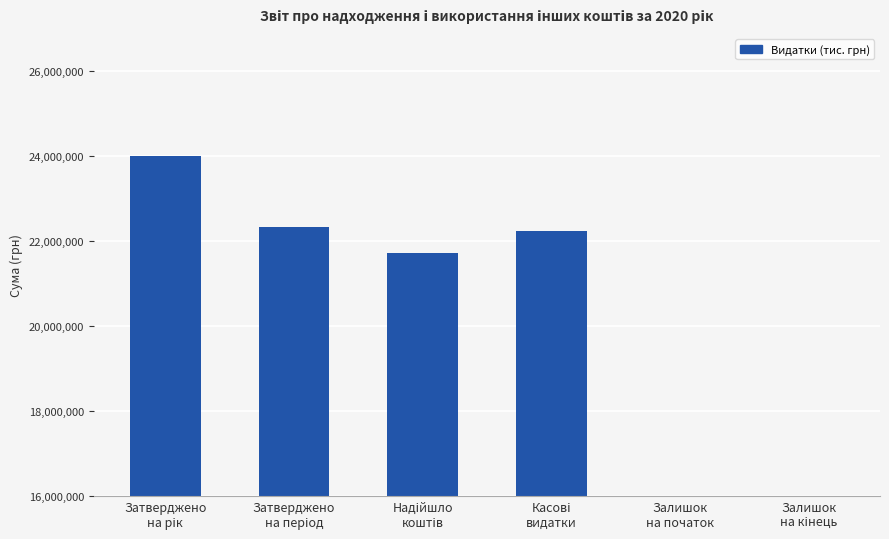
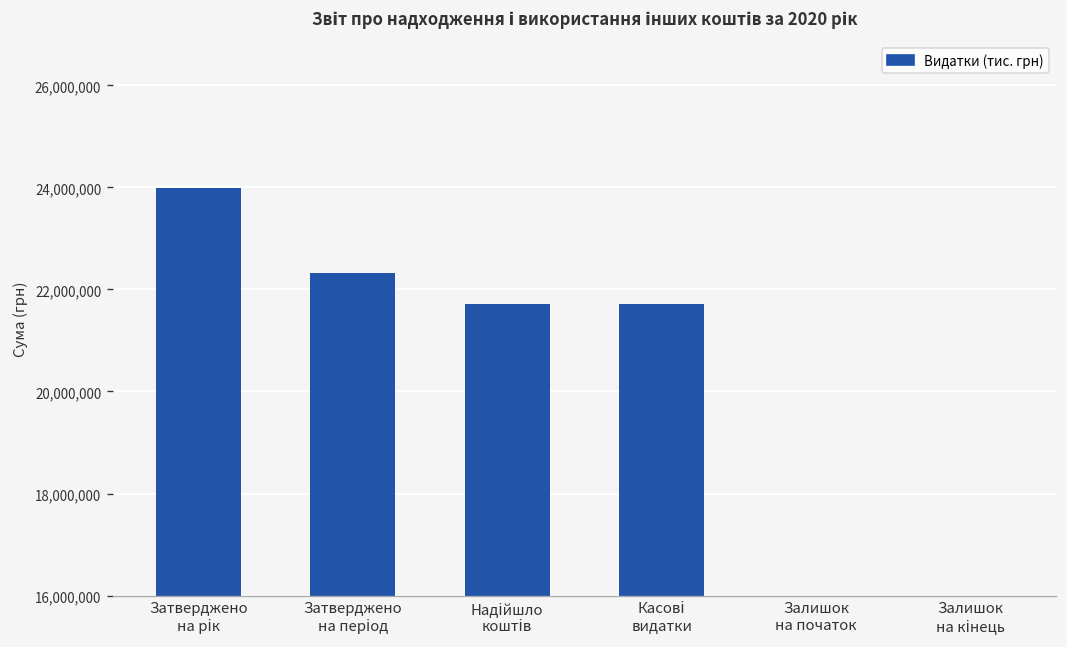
  {
    "Затверджено на рік": "24,000,000",
    "Затверджено на період": "22,300,000",
    "Надійшло коштів": "21,700,000",
-   "Касові видатки": "22,200,000"
+   "Касові видатки": "21,700,000"
  }
